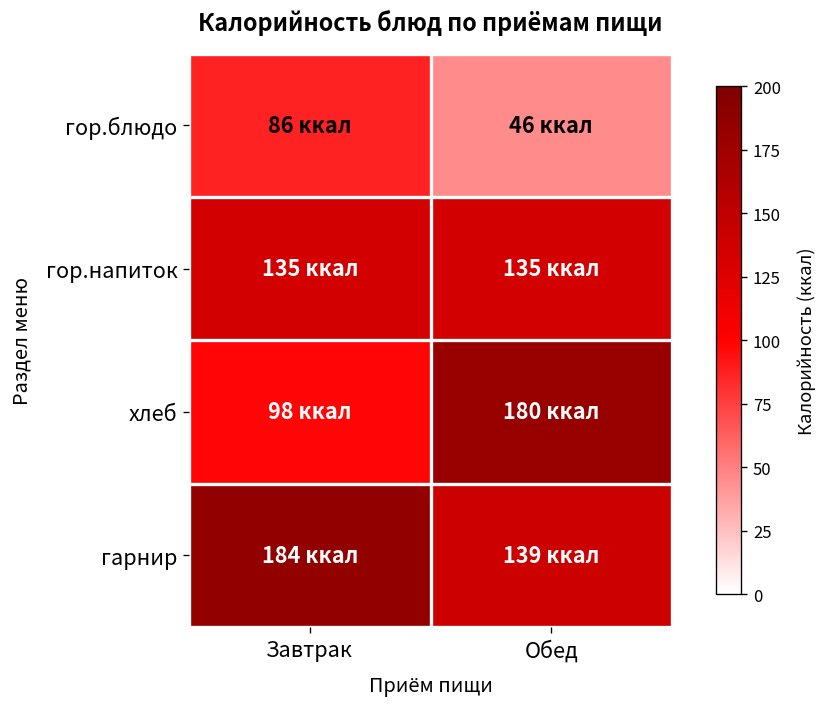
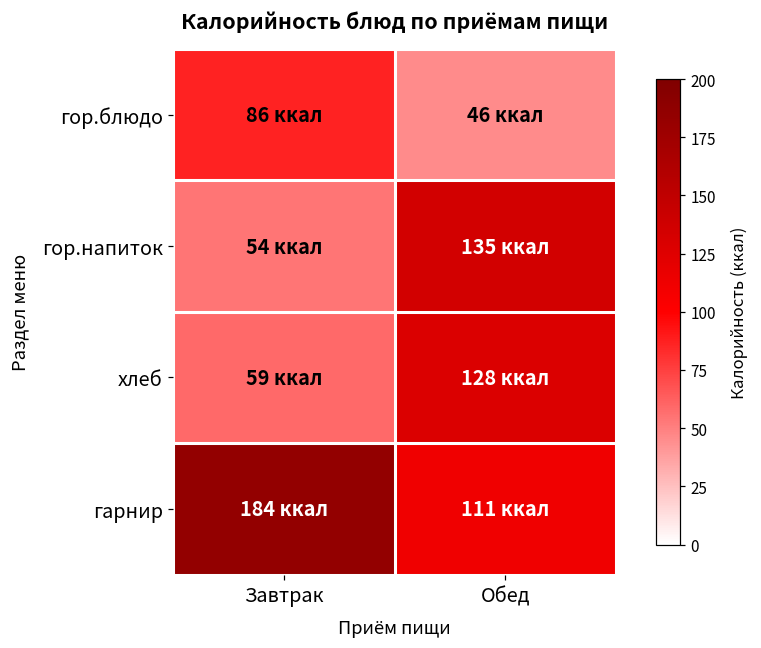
  {
    "гор.блюдо": {
      "Завтрак": 86,
      "Обед": 46
    },
    "гор.напиток": {
-     "Завтрак": 135,
+     "Завтрак": 54,
      "Обед": 135
    },
    "хлеб": {
-     "Завтрак": 98,
-     "Обед": 180
+     "Завтрак": 59,
+     "Обед": 128
    },
    "гарнир": {
      "Завтрак": 184,
-     "Обед": 139
+     "Обед": 111
    }
  }
